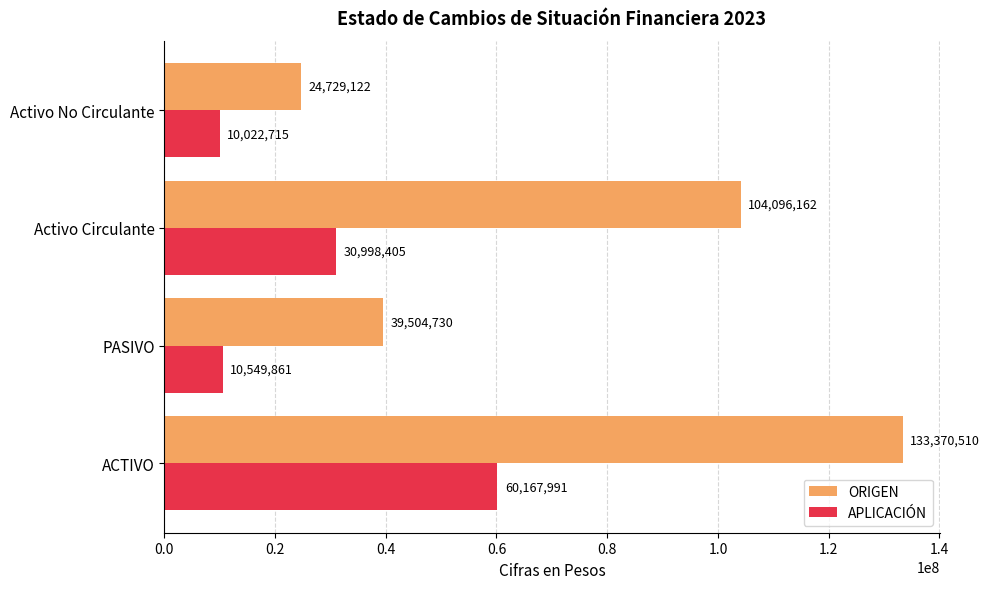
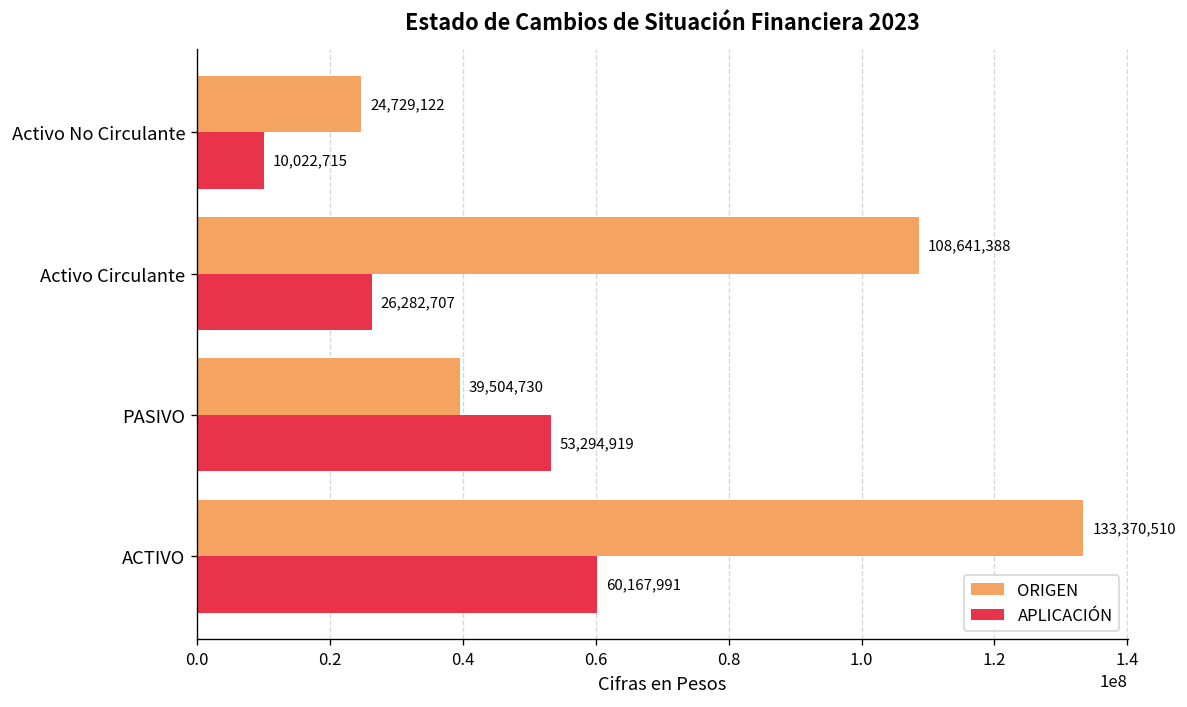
  {
    "ORIGEN": {
      "Activo No Circulante": "24,729,122",
-     "Activo Circulante": "104,096,162",
+     "Activo Circulante": "108,641,388",
      "PASIVO": "39,504,730",
      "ACTIVO": "133,370,510"
    },
    "APLICACIÓN": {
      "Activo No Circulante": "10,022,715",
-     "Activo Circulante": "30,998,405",
-     "PASIVO": "10,549,861",
+     "Activo Circulante": "26,282,707",
+     "PASIVO": "53,294,919",
      "ACTIVO": "60,167,991"
    }
  }
